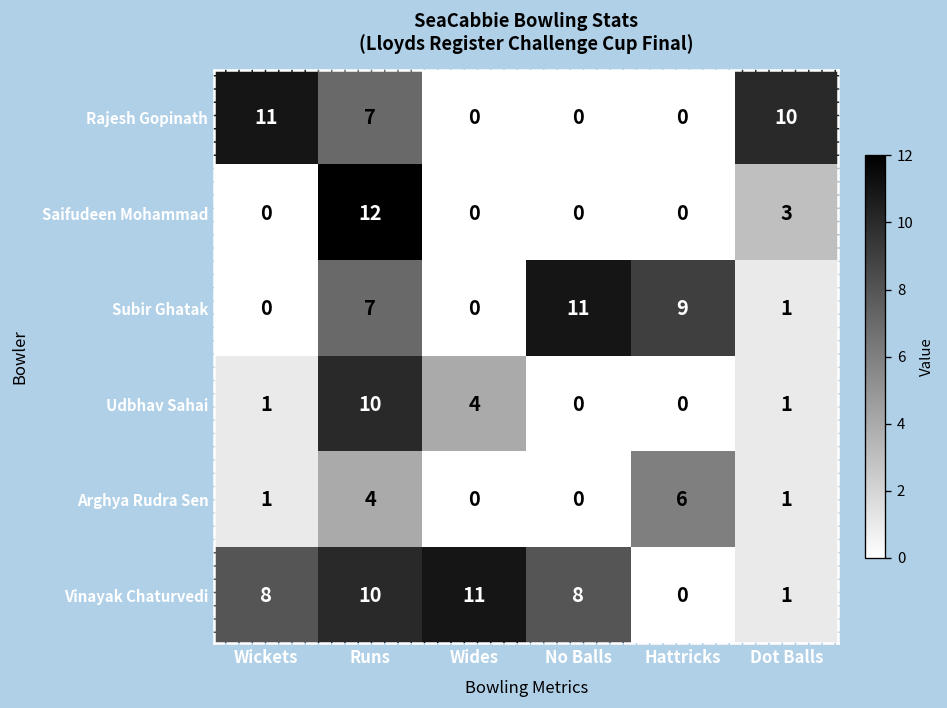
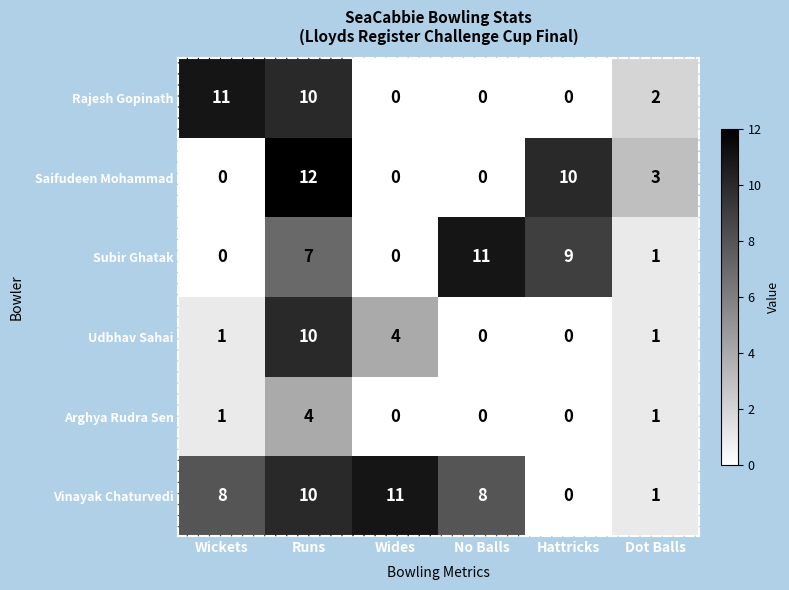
  {
    "Rajesh Gopinath": {
      "Wickets": 11,
-     "Runs": 7,
+     "Runs": 10,
      "Wides": 0,
      "No Balls": 0,
      "Hattricks": 0,
-     "Dot Balls": 10
+     "Dot Balls": 2
    },
    "Saifudeen Mohammad": {
      "Wickets": 0,
      "Runs": 12,
      "Wides": 0,
      "No Balls": 0,
-     "Hattricks": 0,
+     "Hattricks": 10,
      "Dot Balls": 3
    },
    "Subir Ghatak": {
      "Wickets": 0,
      "Runs": 7,
      "Wides": 0,
      "No Balls": 11,
      "Hattricks": 9,
      "Dot Balls": 1
    },
    "Udbhav Sahai": {
      "Wickets": 1,
      "Runs": 10,
      "Wides": 4,
      "No Balls": 0,
      "Hattricks": 0,
      "Dot Balls": 1
    },
    "Arghya Rudra Sen": {
      "Wickets": 1,
      "Runs": 4,
      "Wides": 0,
      "No Balls": 0,
-     "Hattricks": 6,
+     "Hattricks": 0,
      "Dot Balls": 1
    },
    "Vinayak Chaturvedi": {
      "Wickets": 8,
      "Runs": 10,
      "Wides": 11,
      "No Balls": 8,
      "Hattricks": 0,
      "Dot Balls": 1
    }
  }
